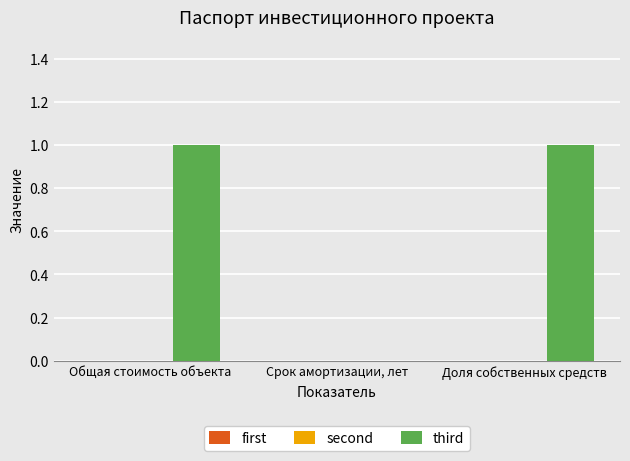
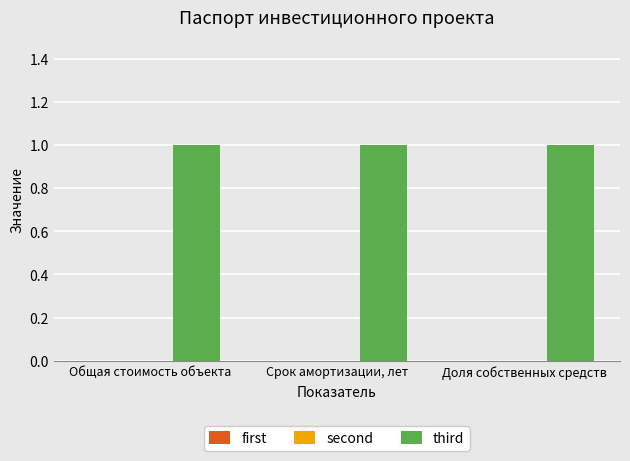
  {
    "first": {
      "Общая стоимость объекта": 0,
      "Срок амортизации, лет": 0,
      "Доля собственных средств": 0
    },
    "second": {
      "Общая стоимость объекта": 0,
      "Срок амортизации, лет": 0,
      "Доля собственных средств": 0
    },
    "third": {
      "Общая стоимость объекта": 1,
-     "Срок амортизации, лет": 0,
+     "Срок амортизации, лет": 1,
      "Доля собственных средств": 1
    }
  }
